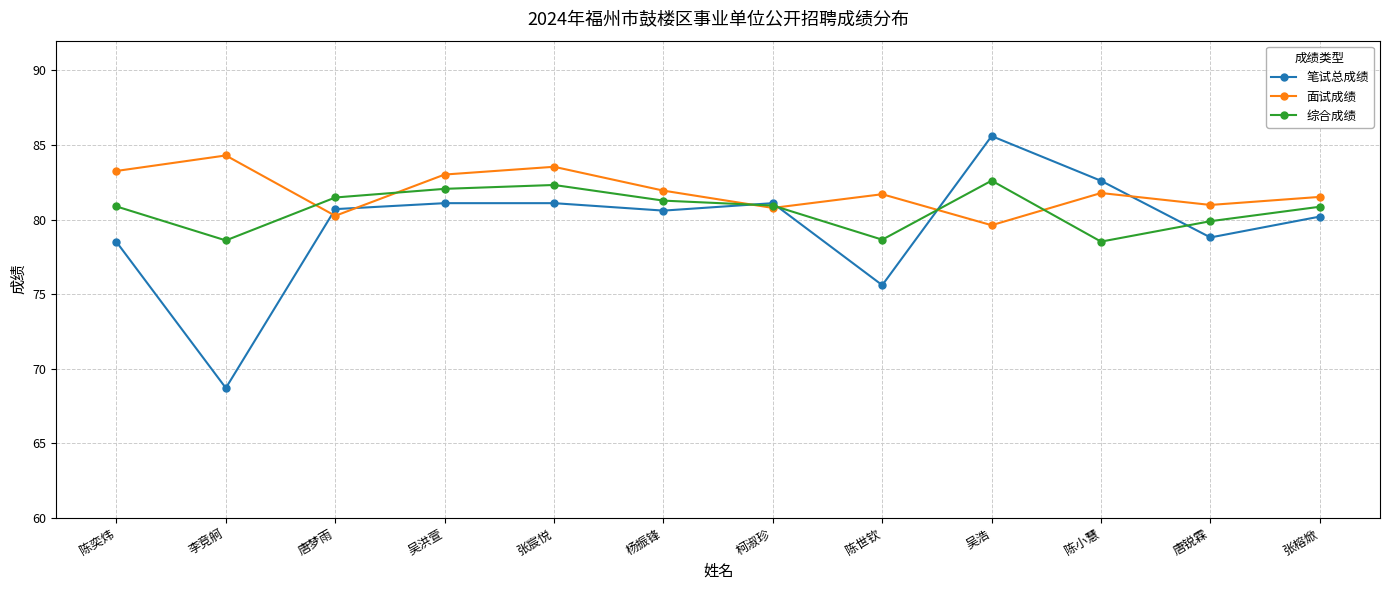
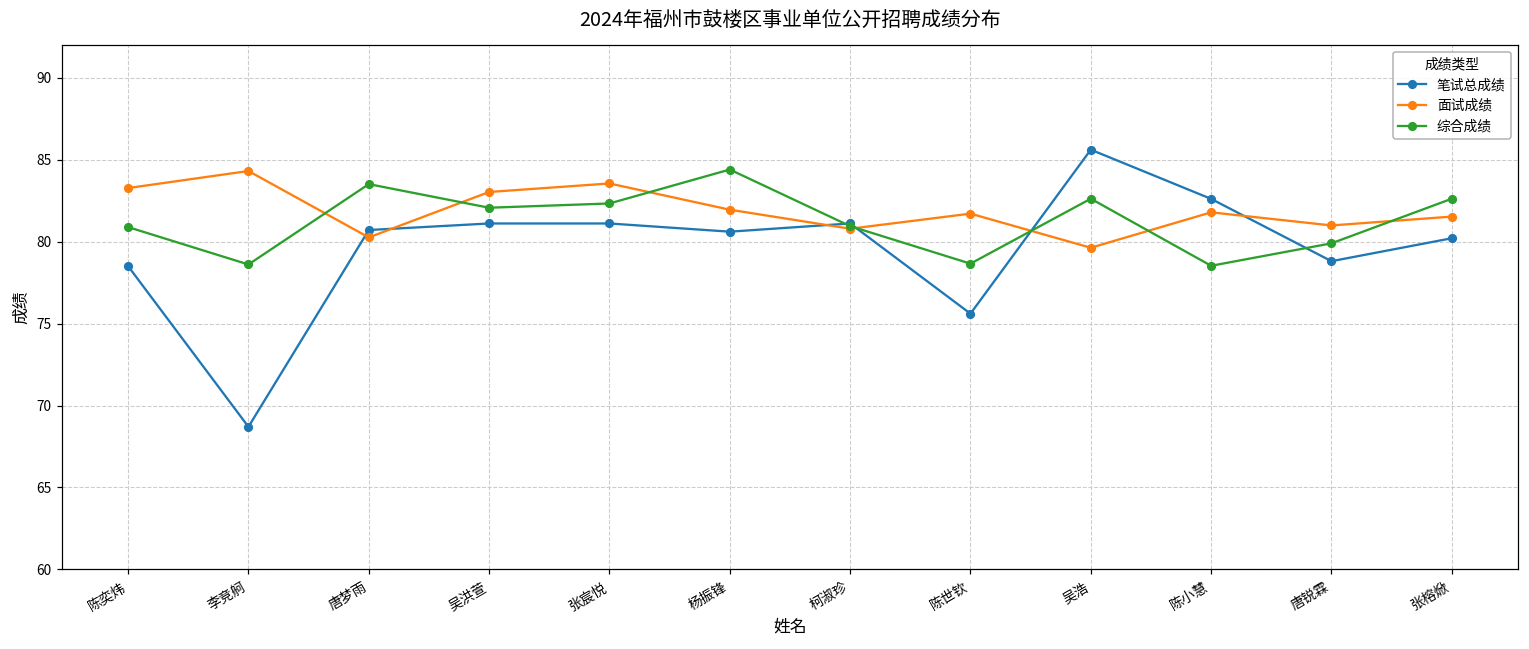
  {
    "笔试总成绩": {
      "陈奕炜": 78.5,
      "李竞舸": 68.7,
      "唐梦雨": 80.7,
      "吴洪萱": 81.1,
      "张宸悦": 81.1,
      "杨振锋": 80.6,
      "陈世钦": 75.6,
      "吴浩": 85.6,
      "陈小慧": 82.6,
      "唐锐霖": 78.8,
      "张榕焮": 80.2
    },
    "面试成绩": {
      "陈奕炜": 83.3,
      "李竞舸": 84.3,
      "唐梦雨": 80.3,
      "吴洪萱": 83.0,
      "张宸悦": 83.5,
      "杨振锋": 81.9,
      "陈世钦": 81.7,
      "吴浩": 79.6,
      "陈小慧": 81.8,
      "唐锐霖": 81.0,
      "张榕焮": 81.5
    },
    "综合成绩": {
      "陈奕炜": 80.9,
      "李竞舸": 78.6,
-     "唐梦雨": 81.5,
+     "唐梦雨": 83.5,
      "吴洪萱": 82.1,
      "张宸悦": 82.3,
-     "杨振锋": 81.3,
+     "杨振锋": 84.4,
      "陈世钦": 78.7,
      "吴浩": 82.6,
      "陈小慧": 78.5,
      "唐锐霖": 79.9,
-     "张榕焮": 80.9
+     "张榕焮": 82.6
    }
  }
